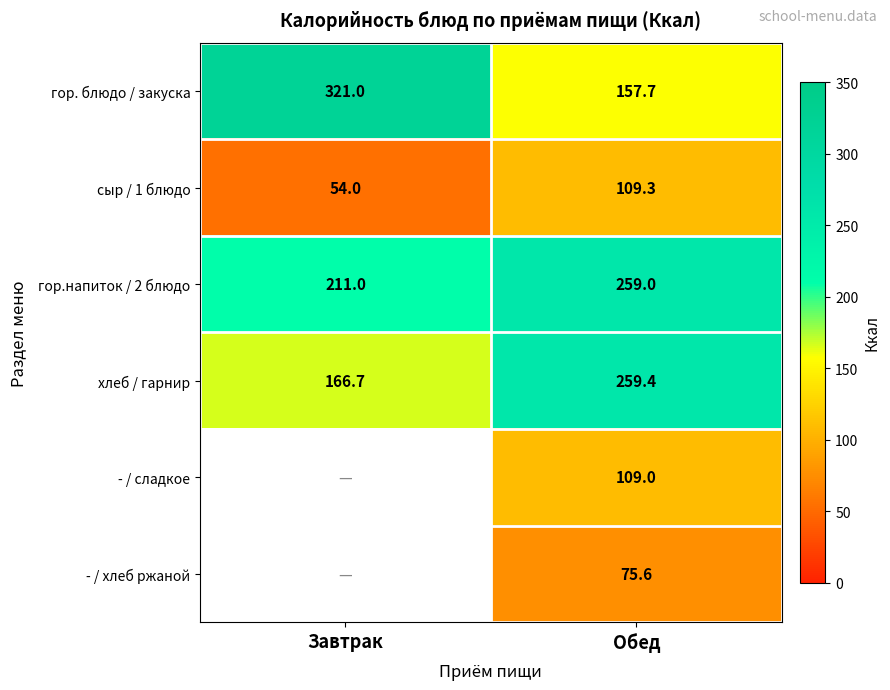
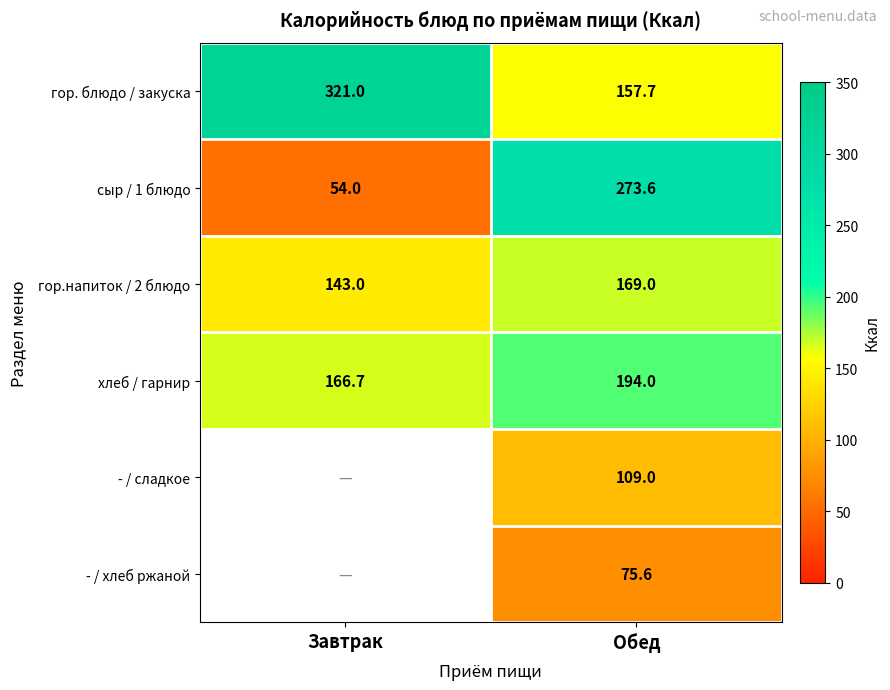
  {
    "гор. блюдо / закуска": {
      "Завтрак": 321.0,
      "Обед": 157.7
    },
    "сыр / 1 блюдо": {
      "Завтрак": 54.0,
-     "Обед": 109.3
+     "Обед": 273.6
    },
    "гор.напиток / 2 блюдо": {
-     "Завтрак": 211.0,
-     "Обед": 259.0
+     "Завтрак": 143.0,
+     "Обед": 169.0
    },
    "хлеб / гарнир": {
      "Завтрак": 166.7,
-     "Обед": 259.4
+     "Обед": 194.0
    },
    "- / сладкое": {
      "Обед": 109.0
    },
    "- / хлеб ржаной": {
      "Обед": 75.6
    }
  }
